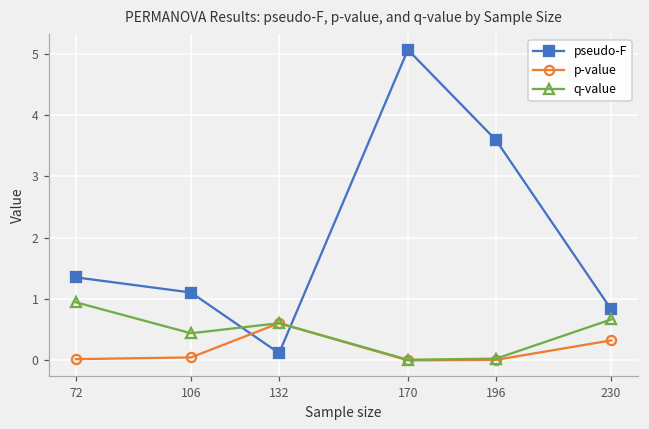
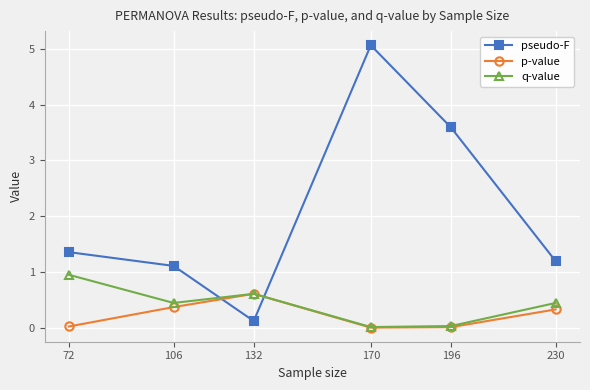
  {
    "pseudo-F": {
      "72": 1.4,
      "106": 1.1,
      "132": 0.1,
      "170": 5.1,
      "196": 3.6,
-     "230": 0.8
+     "230": 1.2
    },
    "p-value": {
      "72": 0.0,
-     "106": 0.1,
+     "106": 0.4,
      "230": 0.3
    },
    "q-value": {
      "72": 0.9,
      "106": 0.4,
-     "230": 0.7
+     "230": 0.4
    }
  }
